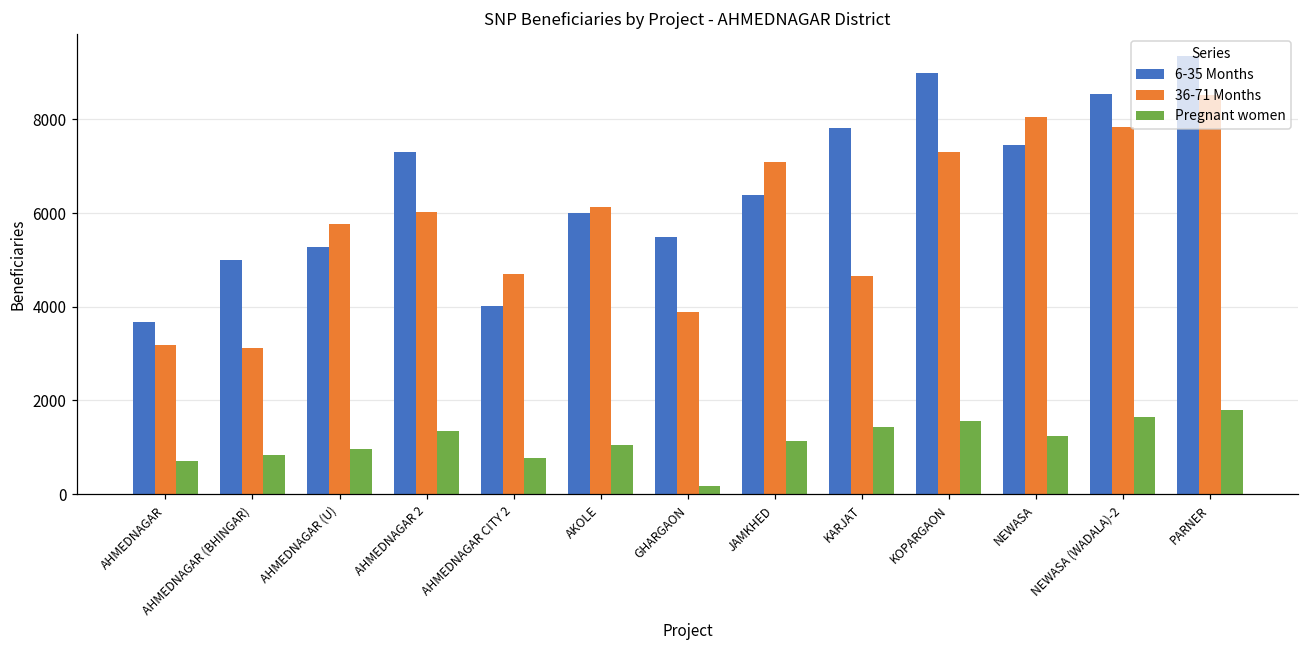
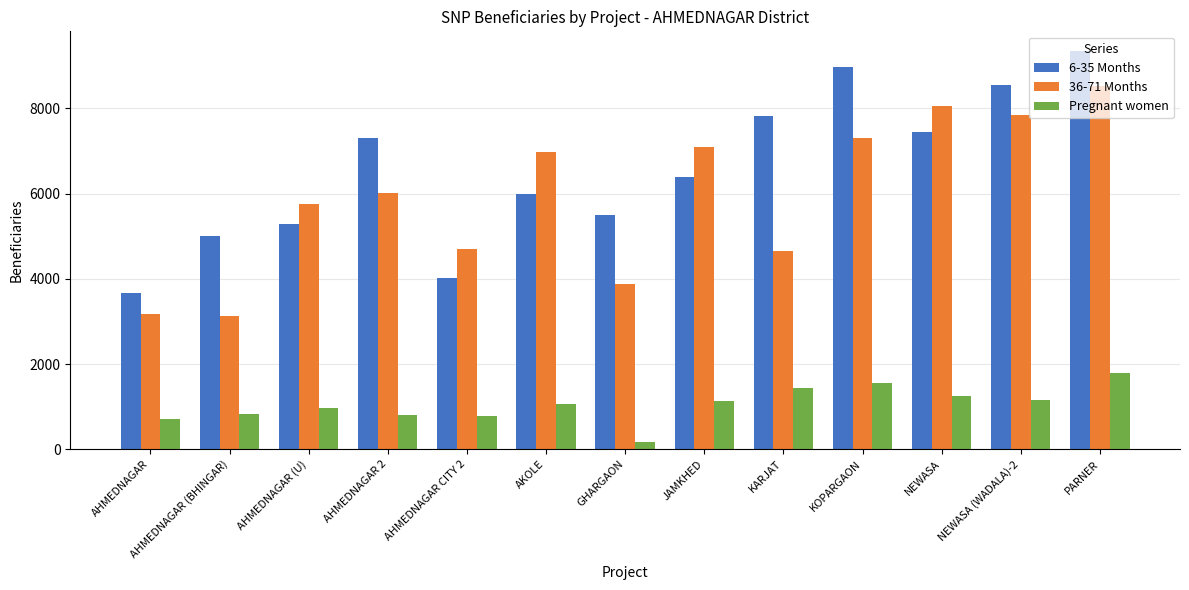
  {
    "6-35 Months": {
      "AHMEDNAGAR": 3700,
      "AHMEDNAGAR (BHINGAR)": 5000,
      "AHMEDNAGAR (U)": 5300,
      "AHMEDNAGAR 2": 7300,
      "AHMEDNAGAR CITY 2": 4000,
      "AKOLE": 6000,
      "GHARGAON": 5500,
      "JAMKHED": 6400,
      "KARJAT": 7800,
      "KOPARGAON": 9000,
      "NEWASA": 7500,
      "NEWASA (WADALA)-2": 8600
    },
    "36-71 Months": {
      "AHMEDNAGAR": 3200,
      "AHMEDNAGAR (BHINGAR)": 3100,
      "AHMEDNAGAR (U)": 5800,
      "AHMEDNAGAR 2": 6000,
      "AHMEDNAGAR CITY 2": 4700,
-     "AKOLE": 6100,
+     "AKOLE": 7000,
      "GHARGAON": 3900,
      "JAMKHED": 7100,
      "KARJAT": 4600,
      "KOPARGAON": 7300,
      "NEWASA": 8100,
      "NEWASA (WADALA)-2": 7800
    },
    "Pregnant women": {
      "AHMEDNAGAR": 700,
      "AHMEDNAGAR (BHINGAR)": 800,
      "AHMEDNAGAR (U)": 1000,
-     "AHMEDNAGAR 2": 1300,
+     "AHMEDNAGAR 2": 800,
      "AHMEDNAGAR CITY 2": 800,
      "AKOLE": 1100,
      "GHARGAON": 200,
      "JAMKHED": 1100,
      "KARJAT": 1400,
      "KOPARGAON": 1600,
      "NEWASA": 1200,
-     "NEWASA (WADALA)-2": 1600,
+     "NEWASA (WADALA)-2": 1200,
      "PARNER": 1800
    }
  }
